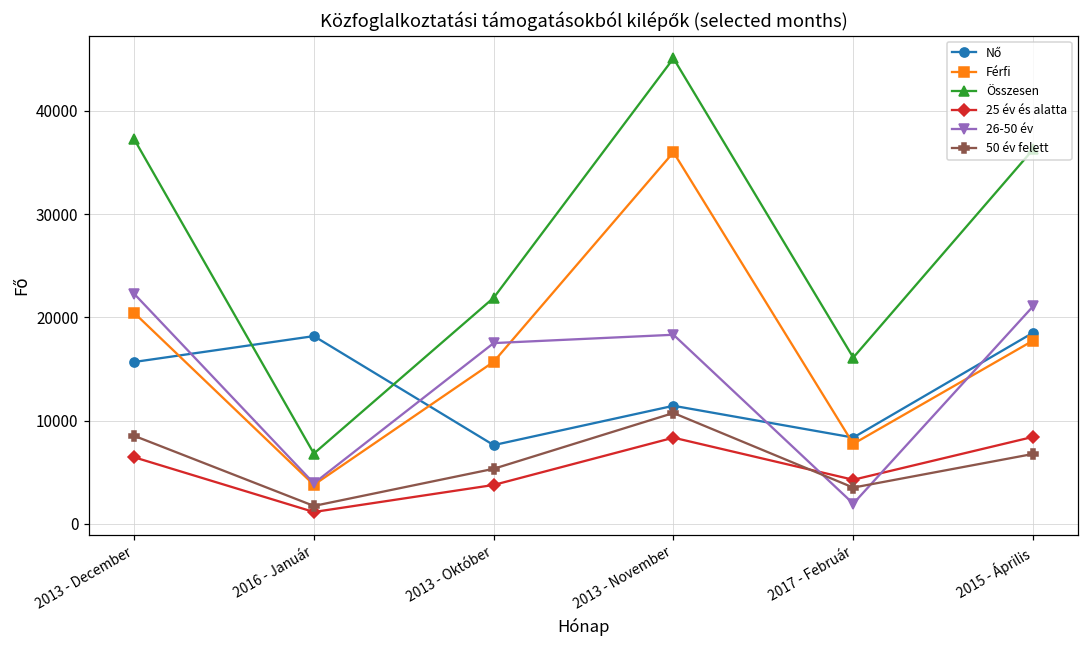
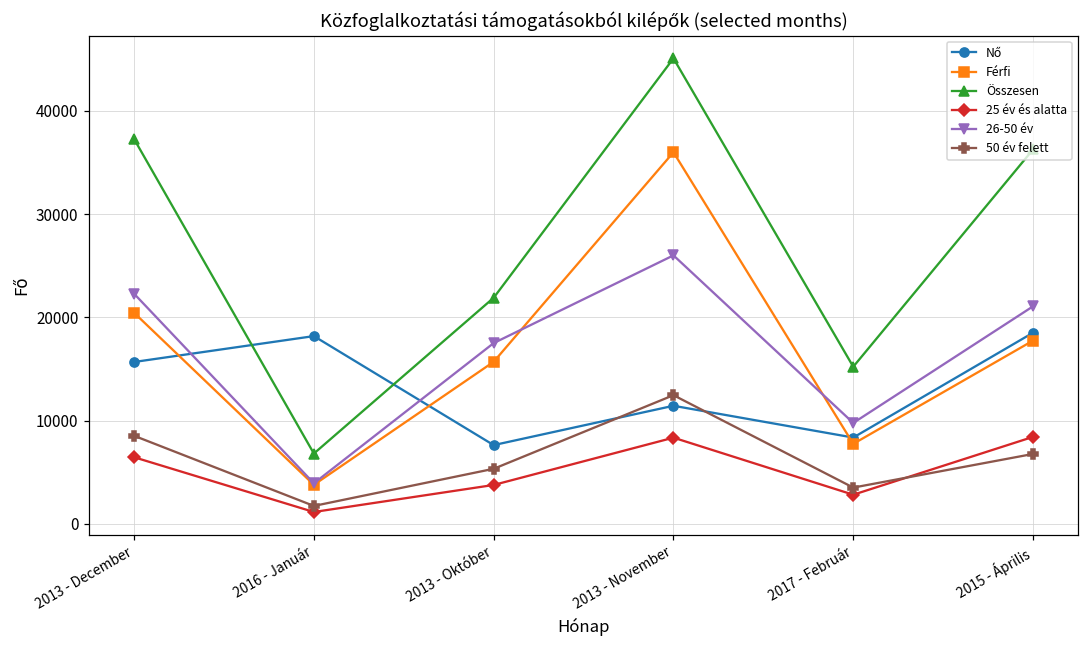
  {
    "Nő": {
      "2013 - December": 16000,
      "2016 - Január": 18000,
      "2013 - Október": 8000,
      "2013 - November": 11000,
      "2017 - Február": 8000,
      "2015 - Április": 19000
    },
    "Férfi": {
      "2013 - December": 20000,
      "2013 - Október": 16000,
      "2013 - November": 36000,
      "2017 - Február": 8000,
      "2015 - Április": 18000
    },
    "Összesen": {
      "2013 - December": 37000,
      "2016 - Január": 7000,
      "2013 - Október": 22000,
      "2013 - November": 45000,
-     "2017 - Február": 16000,
+     "2017 - Február": 15000,
      "2015 - Április": 36000
    },
    "25 év és alatta": {
      "2013 - December": 6000,
      "2016 - Január": 1000,
      "2013 - Október": 4000,
      "2013 - November": 8000,
-     "2017 - Február": 4000,
+     "2017 - Február": 3000,
      "2015 - Április": 8000
    },
    "26-50 év": {
      "2013 - December": 22000,
      "2013 - Október": 18000,
-     "2013 - November": 18000,
-     "2017 - Február": 2000,
+     "2013 - November": 26000,
+     "2017 - Február": 10000,
      "2015 - Április": 21000
    },
    "50 év felett": {
      "2013 - December": 9000,
      "2016 - Január": 2000,
      "2013 - Október": 5000,
-     "2013 - November": 11000,
+     "2013 - November": 12000,
      "2017 - Február": 4000,
      "2015 - Április": 7000
    }
  }
